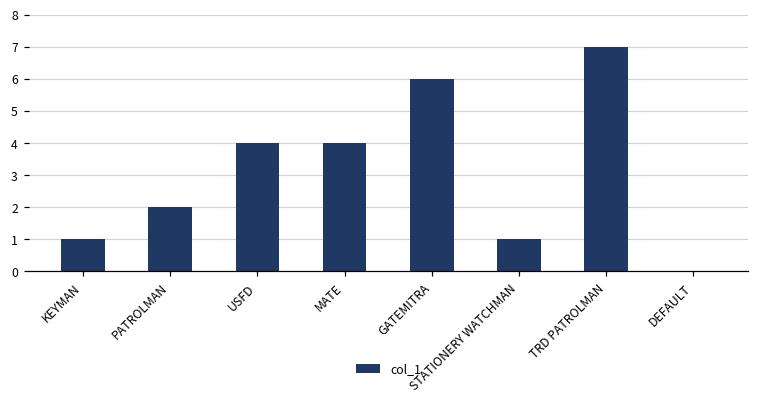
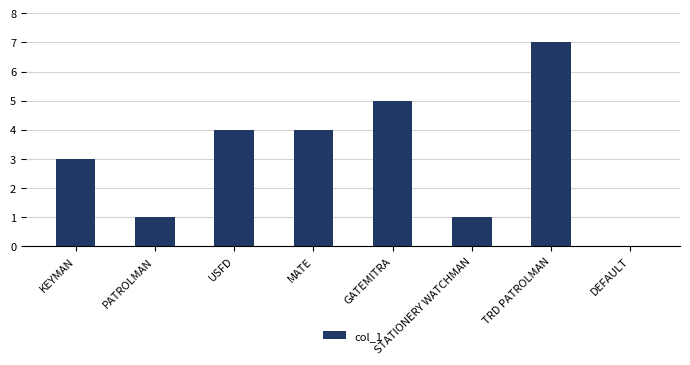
  {
-   "KEYMAN": 1,
-   "PATROLMAN": 2,
+   "KEYMAN": 3,
+   "PATROLMAN": 1,
    "USFD": 4,
    "MATE": 4,
-   "GATEMITRA": 6,
+   "GATEMITRA": 5,
    "STATIONERY WATCHMAN": 1,
    "TRD PATROLMAN": 7,
    "DEFAULT": 0
  }
